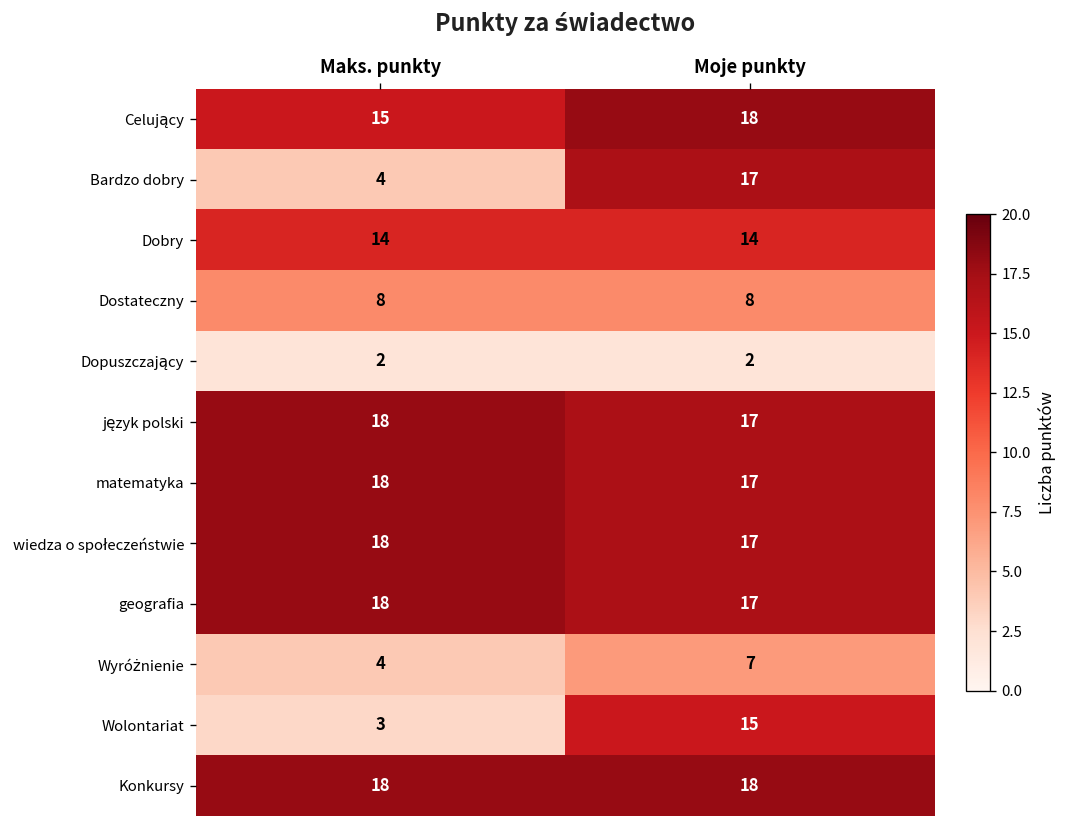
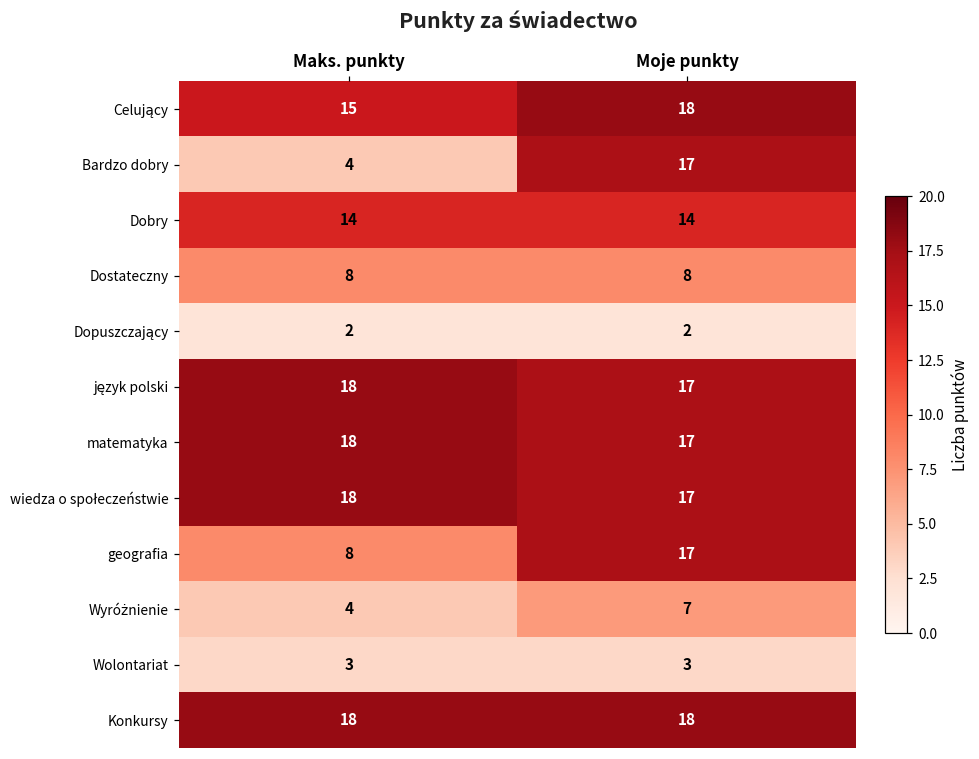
  {
    "Celujący": {
      "Maks. punkty": 15,
      "Moje punkty": 18
    },
    "Bardzo dobry": {
      "Maks. punkty": 4,
      "Moje punkty": 17
    },
    "Dobry": {
      "Maks. punkty": 14,
      "Moje punkty": 14
    },
    "Dostateczny": {
      "Maks. punkty": 8,
      "Moje punkty": 8
    },
    "Dopuszczający": {
      "Maks. punkty": 2,
      "Moje punkty": 2
    },
    "język polski": {
      "Maks. punkty": 18,
      "Moje punkty": 17
    },
    "matematyka": {
      "Maks. punkty": 18,
      "Moje punkty": 17
    },
    "wiedza o społeczeństwie": {
      "Maks. punkty": 18,
      "Moje punkty": 17
    },
    "geografia": {
-     "Maks. punkty": 18,
+     "Maks. punkty": 8,
      "Moje punkty": 17
    },
    "Wyróżnienie": {
      "Maks. punkty": 4,
      "Moje punkty": 7
    },
    "Wolontariat": {
      "Maks. punkty": 3,
-     "Moje punkty": 15
+     "Moje punkty": 3
    },
    "Konkursy": {
      "Maks. punkty": 18,
      "Moje punkty": 18
    }
  }
